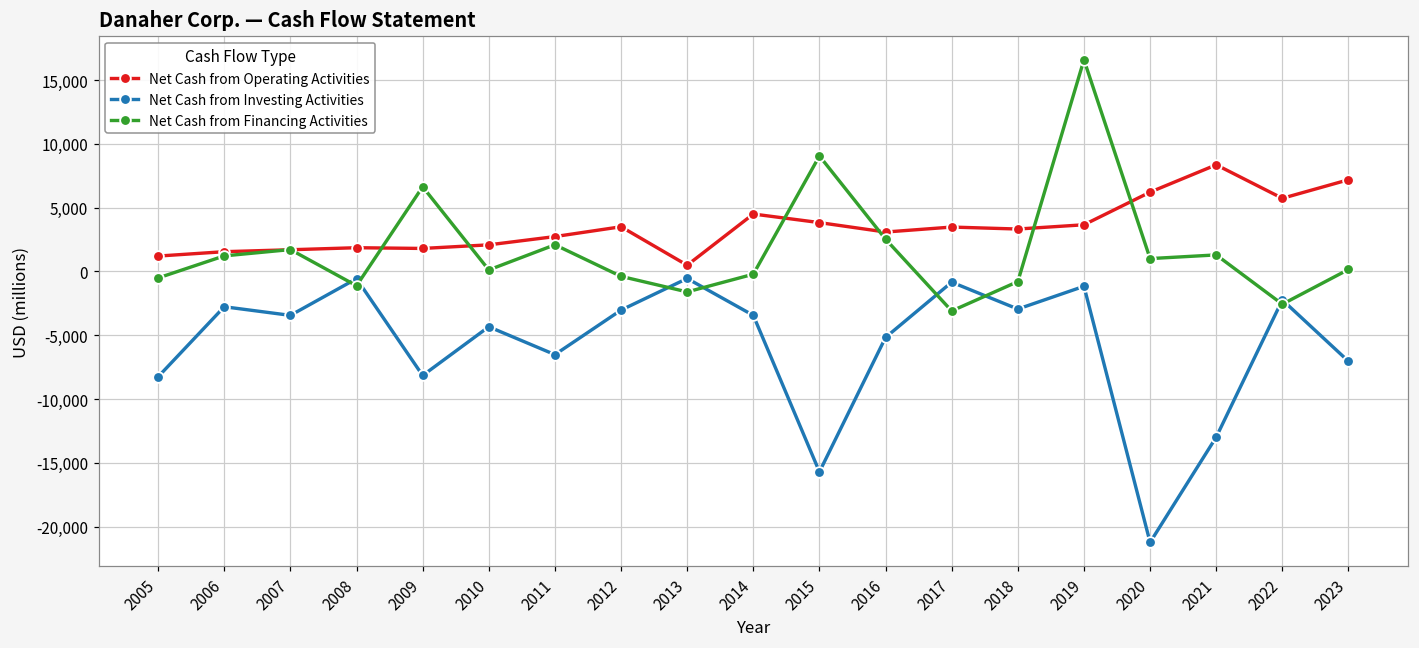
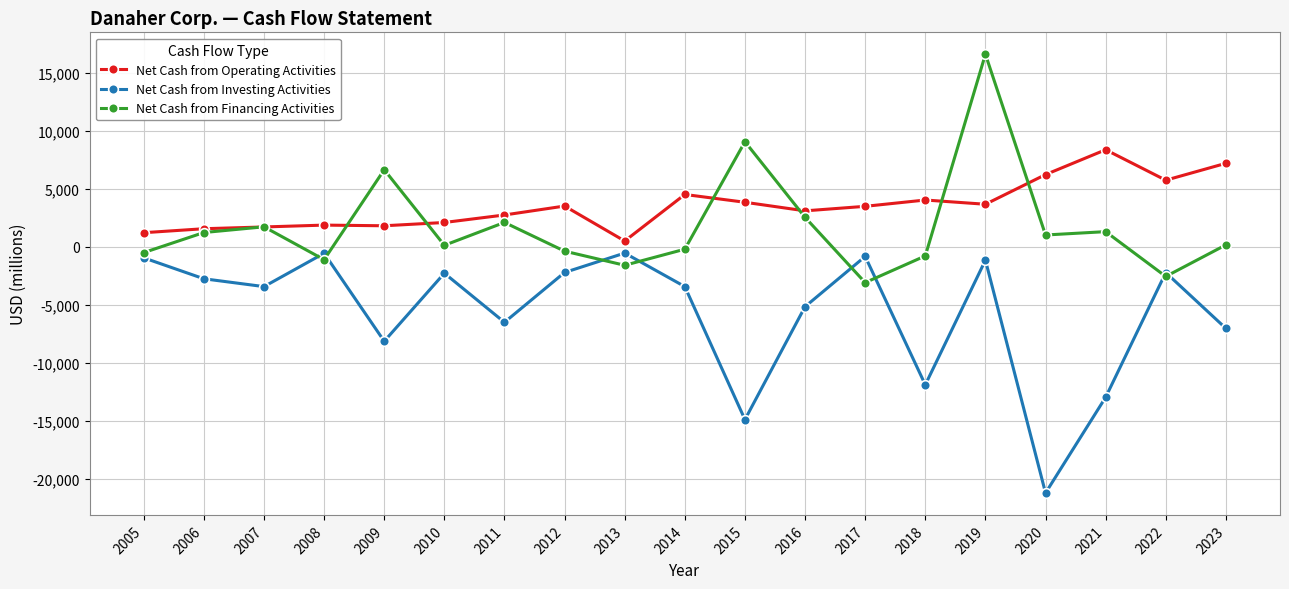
  {
    "Net Cash from Operating Activities": {
      "2005": "1,200",
      "2006": "1,500",
      "2008": "1,900",
      "2009": "1,800",
      "2010": "2,100",
      "2011": "2,700",
      "2012": "3,500",
      "2013": "500",
      "2014": "4,500",
      "2015": "3,800",
      "2016": "3,100",
      "2017": "3,500",
-     "2018": "3,300",
+     "2018": "4,000",
      "2019": "3,700",
      "2020": "6,200",
      "2021": "8,400",
      "2022": "5,700",
      "2023": "7,200"
    },
    "Net Cash from Investing Activities": {
-     "2005": "-8,300",
+     "2005": "-1,000",
      "2006": "-2,800",
      "2007": "-3,400",
      "2008": "-600",
      "2009": "-8,200",
-     "2010": "-4,300",
+     "2010": "-2,300",
      "2011": "-6,500",
-     "2012": "-3,000",
+     "2012": "-2,200",
      "2013": "-600",
      "2014": "-3,400",
-     "2015": "-15,700",
+     "2015": "-14,900",
      "2016": "-5,200",
      "2017": "-800",
-     "2018": "-2,900",
+     "2018": "-11,900",
      "2019": "-1,200",
      "2020": "-21,200",
      "2021": "-13,000",
      "2022": "-2,200",
      "2023": "-7,000"
    },
    "Net Cash from Financing Activities": {
      "2005": "-500",
      "2006": "1,200",
      "2008": "-1,100",
      "2009": "6,600",
      "2010": "100",
      "2011": "2,100",
      "2012": "-400",
      "2013": "-1,600",
      "2014": "-200",
      "2015": "9,100",
      "2016": "2,500",
      "2017": "-3,100",
      "2018": "-800",
      "2019": "16,600",
      "2020": "1,000",
      "2021": "1,300",
      "2022": "-2,600",
      "2023": "200"
    }
  }
